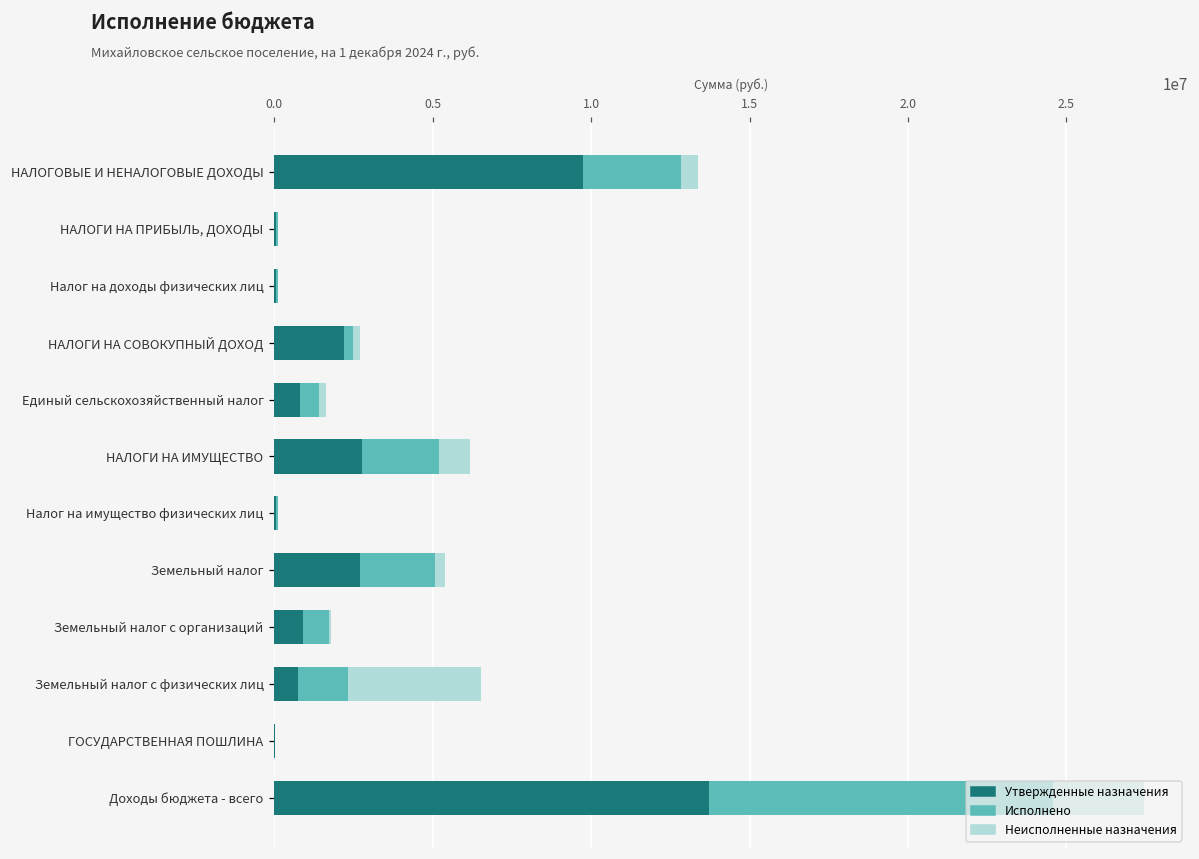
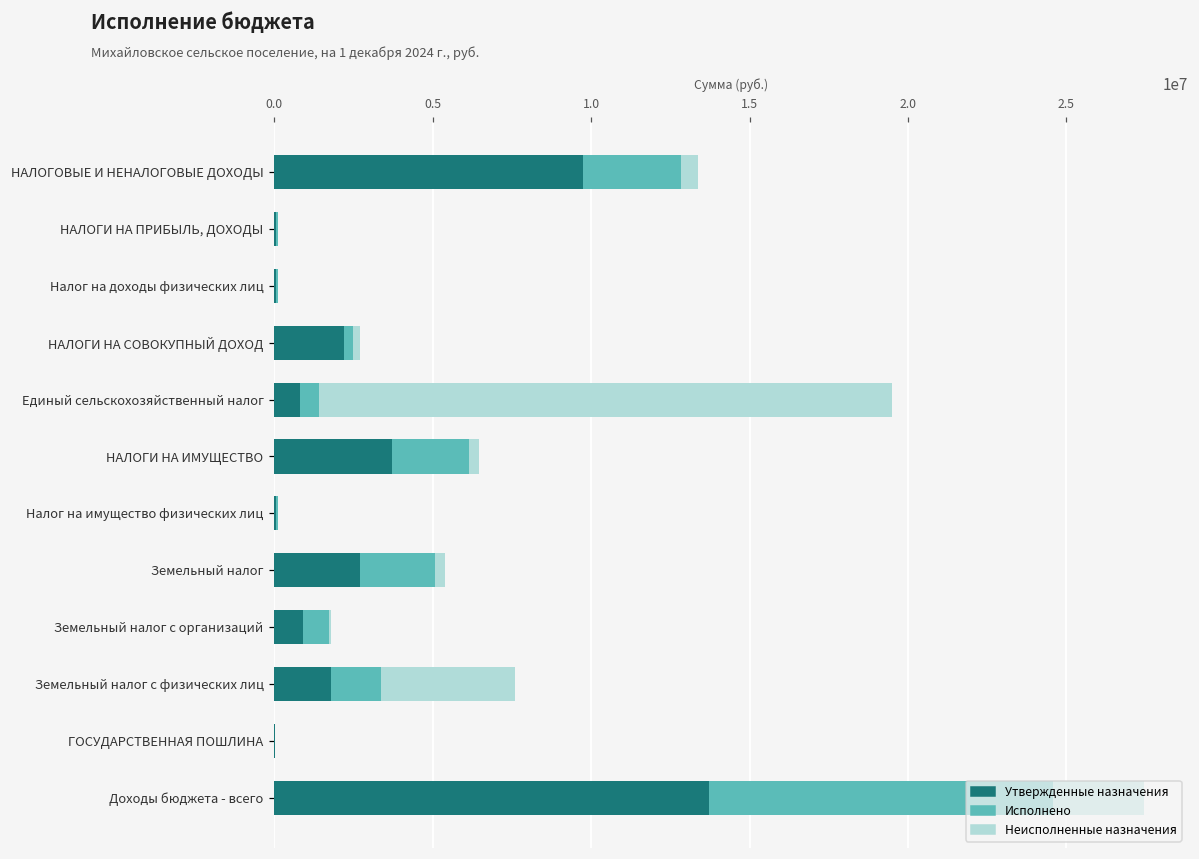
  {
    "Утвержденные назначения": {
      "НАЛОГОВЫЕ И НЕНАЛОГОВЫЕ ДОХОДЫ": 9700000,
      "НАЛОГИ НА СОВОКУПНЫЙ ДОХОД": 2200000,
      "Единый сельскохозяйственный налог": 800000,
-     "НАЛОГИ НА ИМУЩЕСТВО": 2800000,
+     "НАЛОГИ НА ИМУЩЕСТВО": 3700000,
      "Земельный налог": 2700000,
      "Земельный налог с организаций": 900000,
-     "Земельный налог с физических лиц": 700000,
+     "Земельный налог с физических лиц": 1800000,
      "Доходы бюджета - всего": 13700000
    },
    "Исполнено": {
      "НАЛОГОВЫЕ И НЕНАЛОГОВЫЕ ДОХОДЫ": 3100000,
      "НАЛОГИ НА СОВОКУПНЫЙ ДОХОД": 300000,
      "Единый сельскохозяйственный налог": 600000,
      "НАЛОГИ НА ИМУЩЕСТВО": 2400000,
      "Земельный налог": 2400000,
      "Земельный налог с организаций": 800000,
      "Земельный налог с физических лиц": 1600000
    },
    "Неисполненные назначения": {
      "НАЛОГОВЫЕ И НЕНАЛОГОВЫЕ ДОХОДЫ": 600000,
      "НАЛОГИ НА СОВОКУПНЫЙ ДОХОД": 200000,
-     "Единый сельскохозяйственный налог": 200000,
-     "НАЛОГИ НА ИМУЩЕСТВО": 1000000,
+     "Единый сельскохозяйственный налог": 18100000,
+     "НАЛОГИ НА ИМУЩЕСТВО": 300000,
      "Земельный налог": 300000,
      "Земельный налог с физических лиц": 4200000
    }
  }
